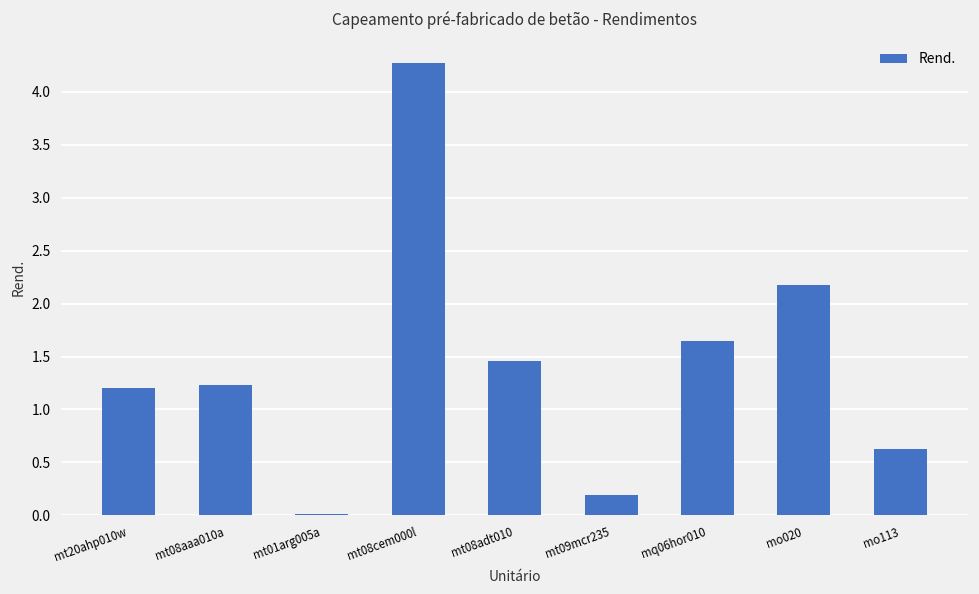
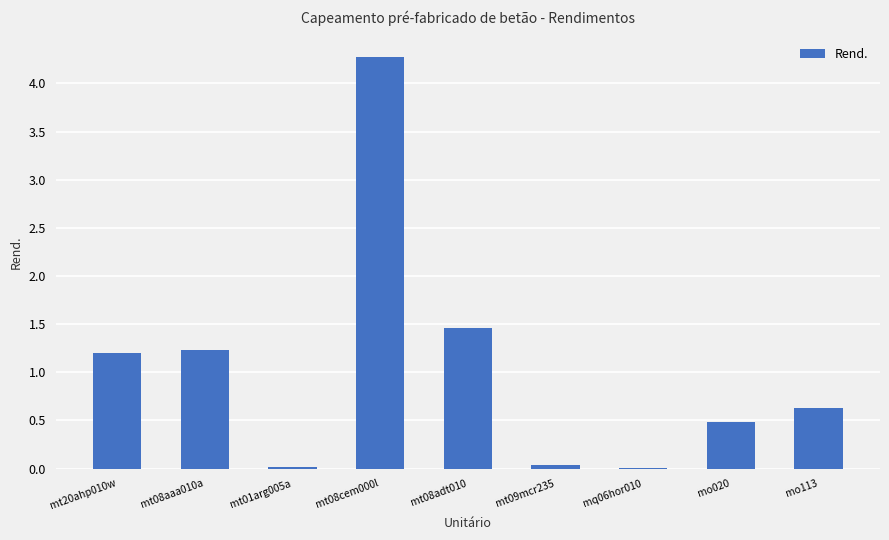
  {
    "mt20ahp010w": 1.2,
    "mt08aaa010a": 1.2,
    "mt08cem000l": 4.3,
    "mt08adt010": 1.5,
-   "mt09mcr235": 0.2,
-   "mq06hor010": 1.6,
-   "mo020": 2.2,
+   "mt09mcr235": 0.0,
+   "mq06hor010": 0.0,
+   "mo020": 0.5,
    "mo113": 0.6
  }
